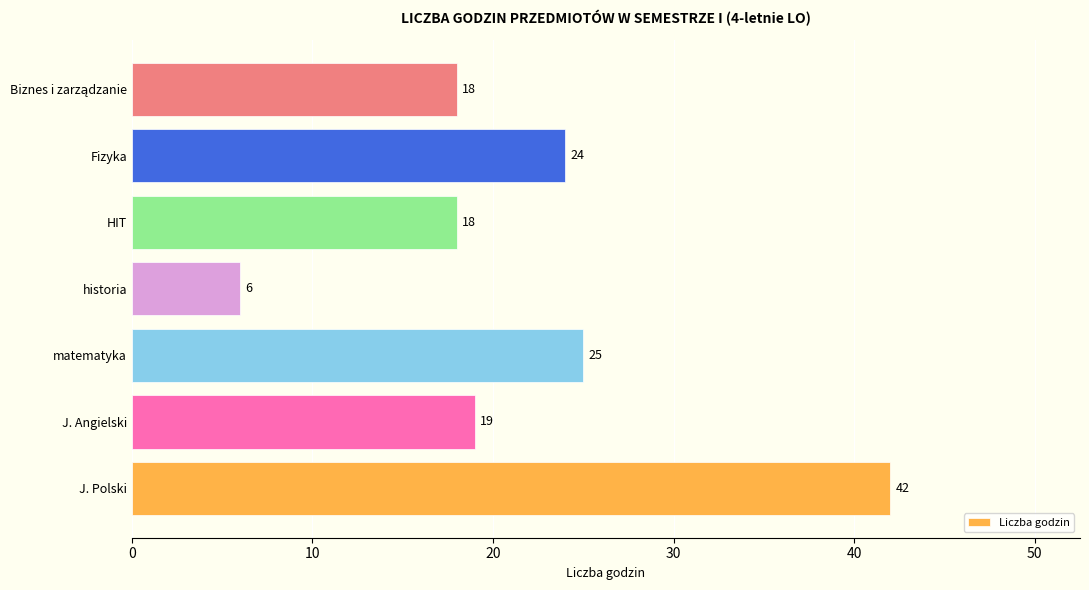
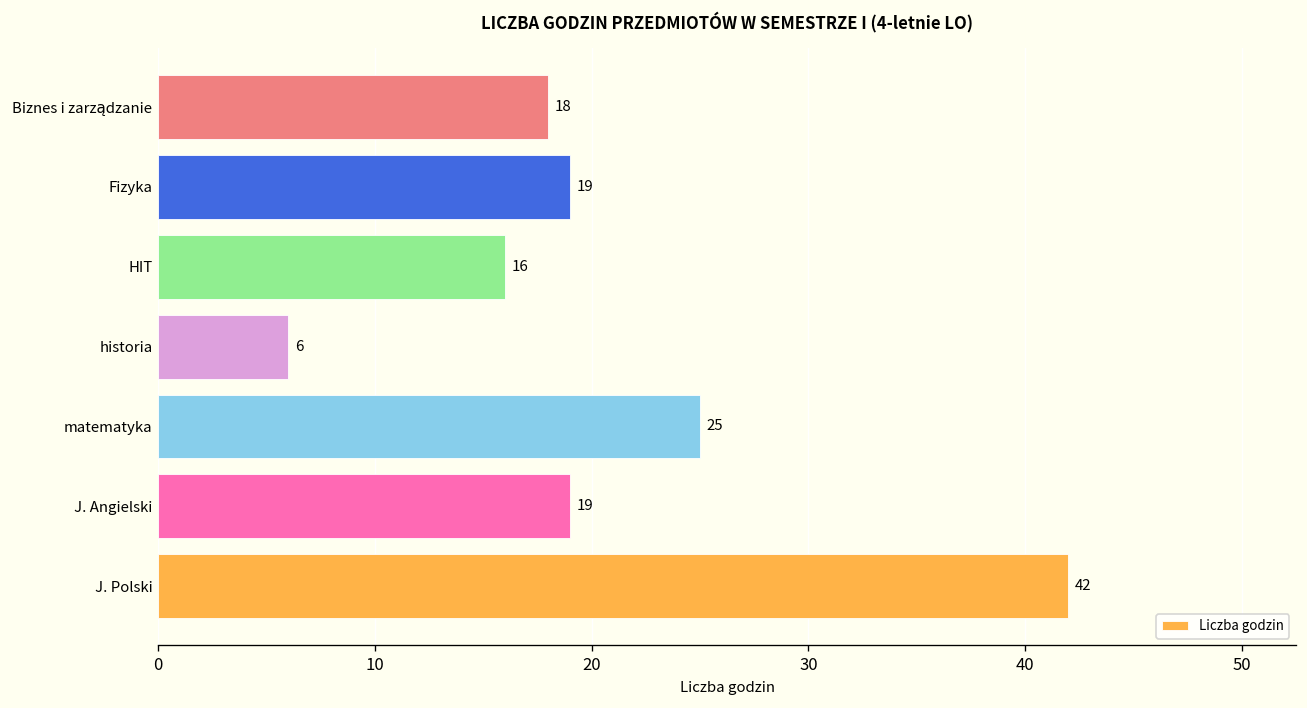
  {
    "Biznes i zarządzanie": 18,
-   "Fizyka": 24,
-   "HIT": 18,
+   "Fizyka": 19,
+   "HIT": 16,
    "historia": 6,
    "matematyka": 25,
    "J. Angielski": 19,
    "J. Polski": 42
  }
